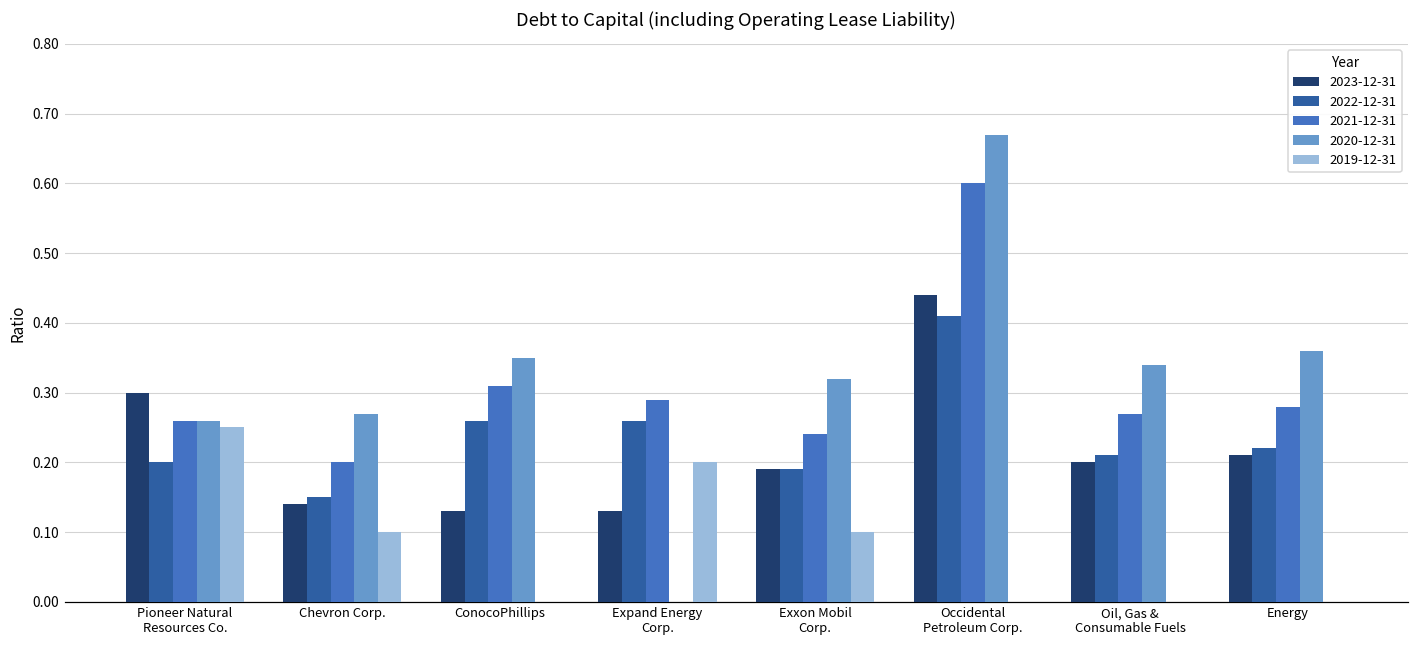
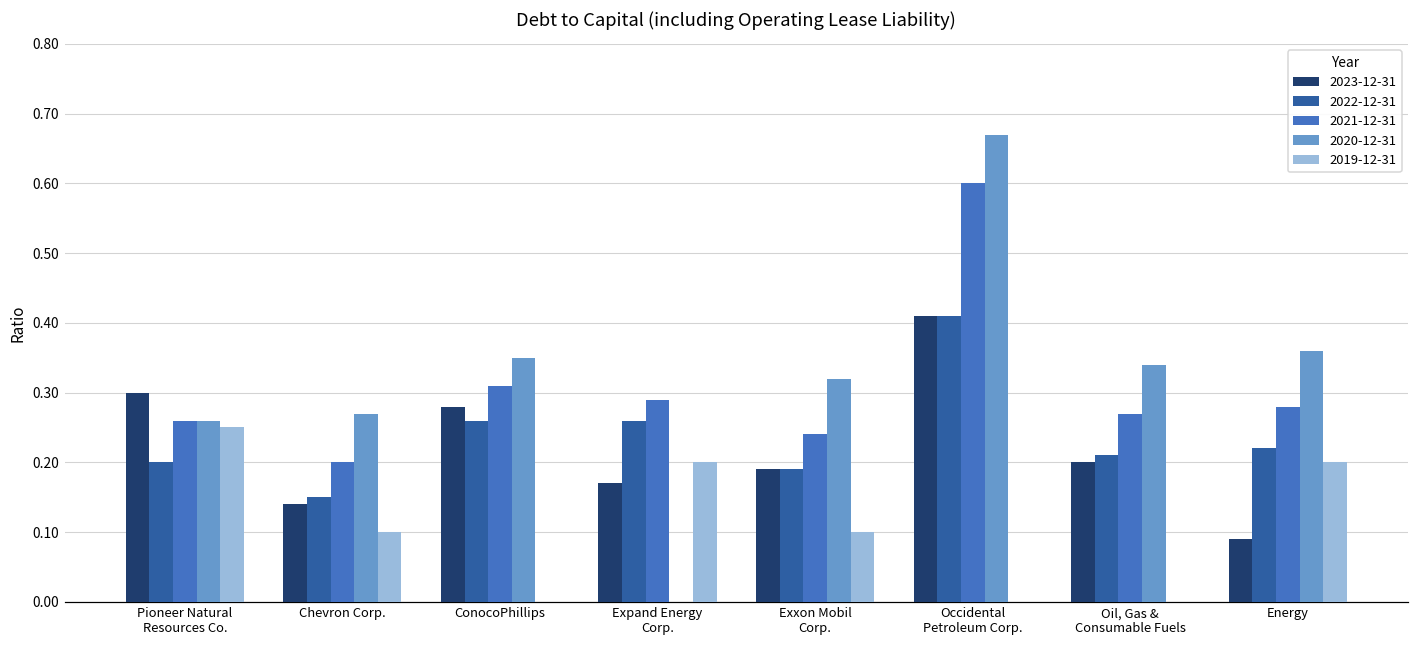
  {
    "2023-12-31": {
      "Pioneer Natural Resources Co.": 0.30,
      "Chevron Corp.": 0.14,
-     "ConocoPhillips": 0.13,
-     "Expand Energy Corp.": 0.13,
+     "ConocoPhillips": 0.28,
+     "Expand Energy Corp.": 0.17,
      "Exxon Mobil Corp.": 0.19,
-     "Occidental Petroleum Corp.": 0.44,
+     "Occidental Petroleum Corp.": 0.41,
      "Oil, Gas & Consumable Fuels": 0.20,
-     "Energy": 0.21
+     "Energy": 0.09
    },
    "2019-12-31": {
      "Pioneer Natural Resources Co.": 0.25,
      "Chevron Corp.": 0.1,
      "ConocoPhillips": 0.0,
      "Expand Energy Corp.": 0.2,
      "Exxon Mobil Corp.": 0.1,
      "Occidental Petroleum Corp.": 0.0,
      "Oil, Gas & Consumable Fuels": 0.0,
-     "Energy": 0.0
+     "Energy": 0.2
    }
  }
